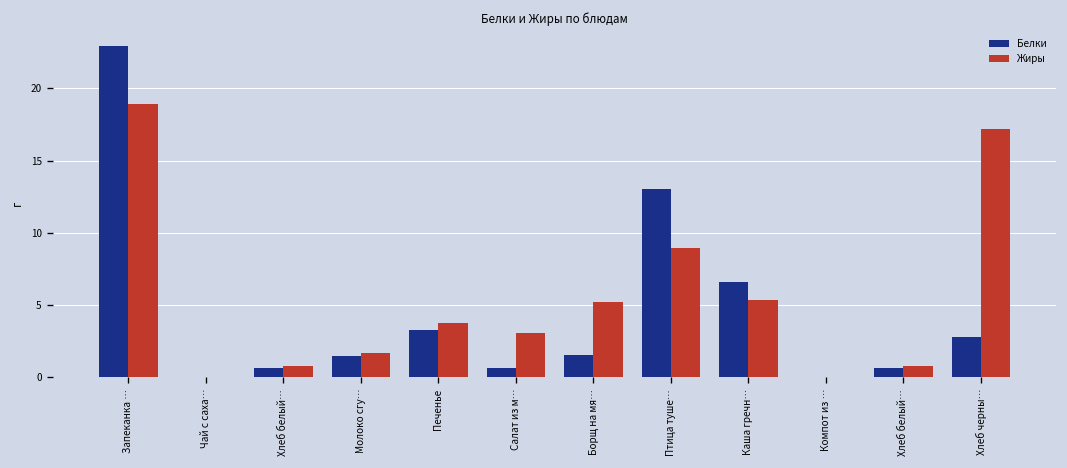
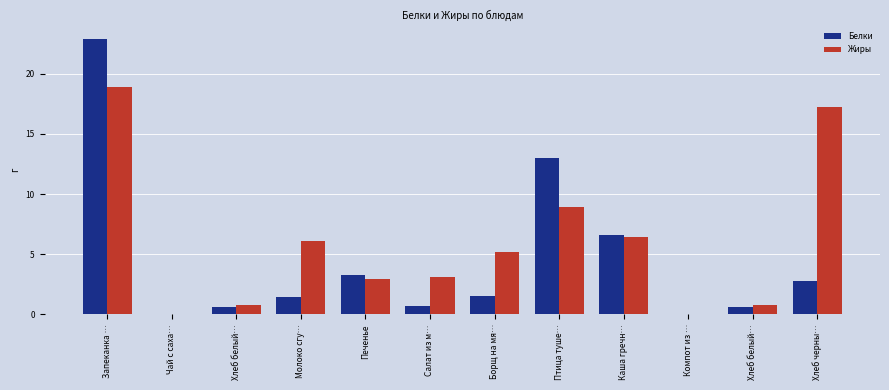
  {
    "Белки": {
      "Запеканка …": 22.9,
      "Чай с саха…": 0.0,
      "Молоко сгу…": 1.4,
      "Печенье": 3.3,
      "Салат из м…": 0.7,
      "Борщ на мя…": 1.5,
      "Птица туше…": 13.0,
      "Каша гречн…": 6.6,
      "Компот из …": 0.0,
      "Хлеб черны…": 2.8
    },
    "Жиры": {
      "Запеканка …": 18.9,
      "Чай с саха…": 0.0,
-     "Молоко сгу…": 1.7,
-     "Печенье": 3.8,
+     "Молоко сгу…": 6.1,
+     "Печенье": 2.9,
      "Салат из м…": 3.1,
      "Борщ на мя…": 5.2,
      "Птица туше…": 9.0,
-     "Каша гречн…": 5.3,
+     "Каша гречн…": 6.4,
      "Компот из …": 0.0,
      "Хлеб черны…": 17.2
    }
  }
